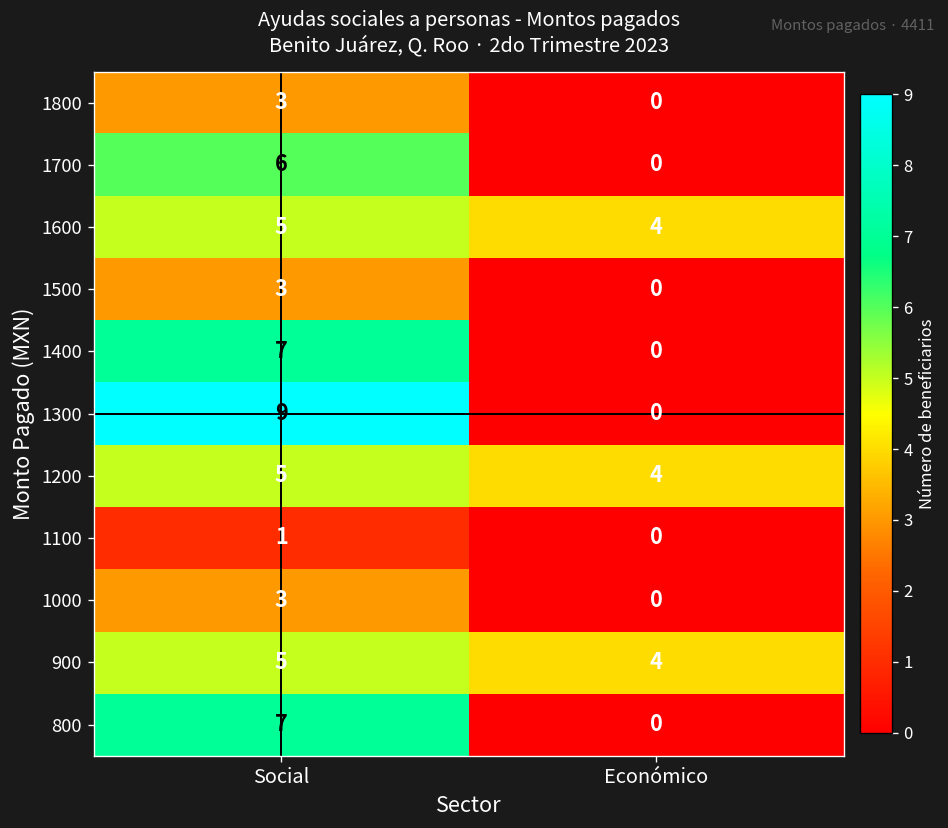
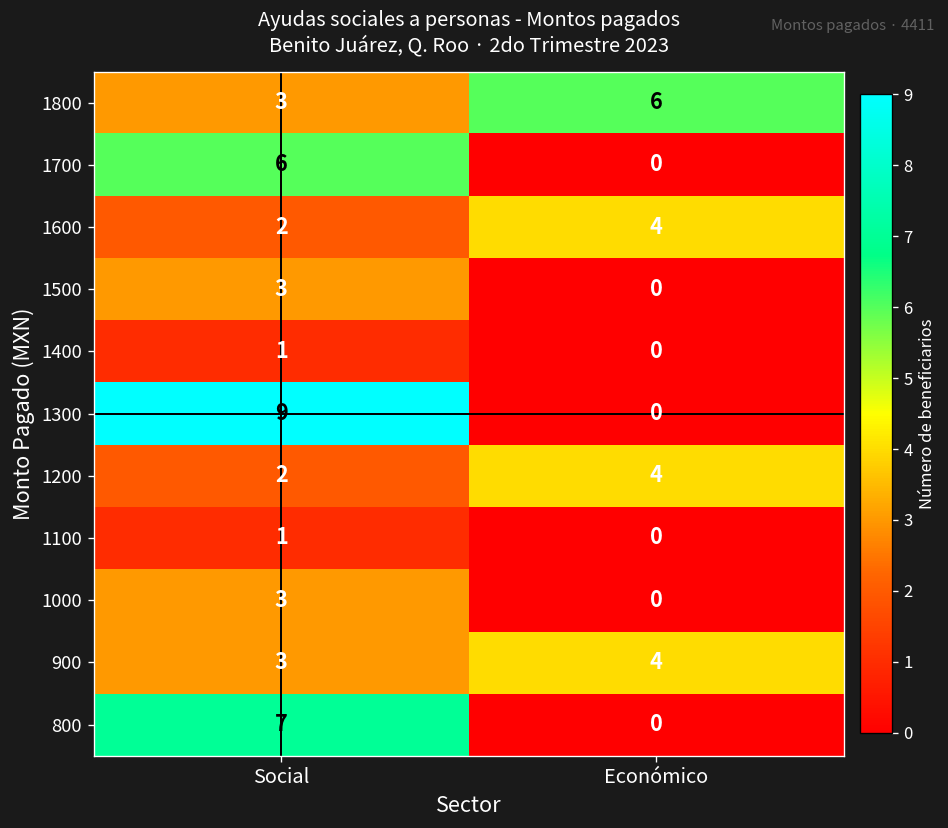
  {
    "1800": {
      "Social": 3,
-     "Económico": 0
+     "Económico": 6
    },
    "1700": {
      "Social": 6,
      "Económico": 0
    },
    "1600": {
-     "Social": 5,
+     "Social": 2,
      "Económico": 4
    },
    "1500": {
      "Social": 3,
      "Económico": 0
    },
    "1400": {
-     "Social": 7,
+     "Social": 1,
      "Económico": 0
    },
    "1300": {
      "Social": 9,
      "Económico": 0
    },
    "1200": {
-     "Social": 5,
+     "Social": 2,
      "Económico": 4
    },
    "1100": {
      "Social": 1,
      "Económico": 0
    },
    "1000": {
      "Social": 3,
      "Económico": 0
    },
    "900": {
-     "Social": 5,
+     "Social": 3,
      "Económico": 4
    },
    "800": {
      "Social": 7,
      "Económico": 0
    }
  }
